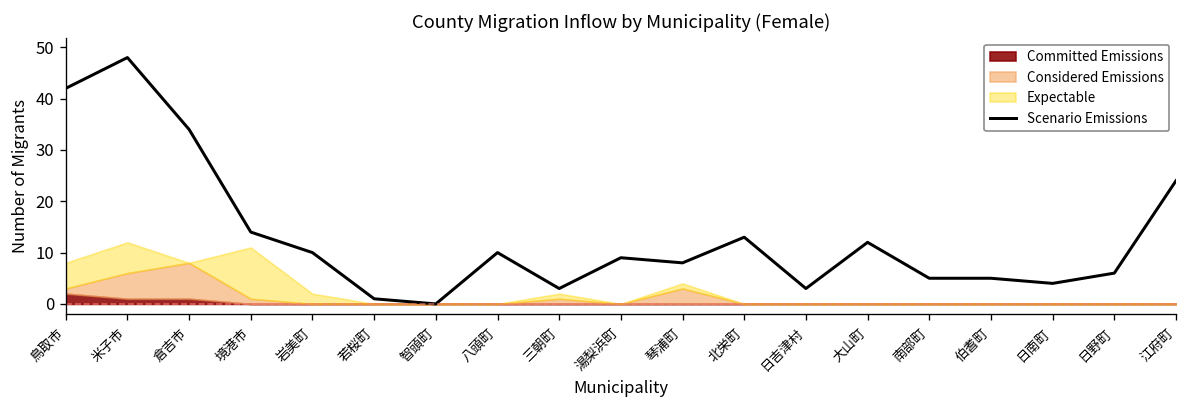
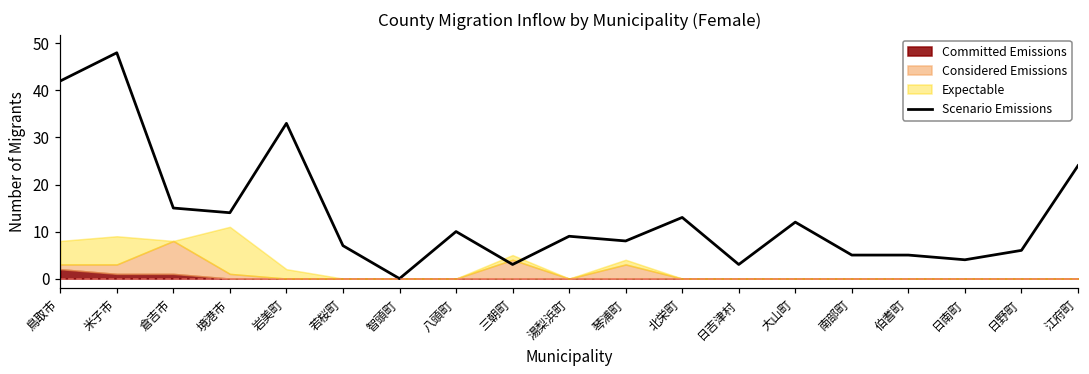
  {
    "Scenario Emissions": {
      "鳥取市": 42,
      "米子市": 48,
-     "倉吉市": 34,
+     "倉吉市": 15,
      "境港市": 14,
-     "岩美町": 10,
-     "若桜町": 1,
+     "岩美町": 33,
+     "若桜町": 7,
      "八頭町": 10,
      "三朝町": 3,
      "湯梨浜町": 9,
      "琴浦町": 8,
      "北栄町": 13,
      "日吉津村": 3,
      "大山町": 12,
      "南部町": 5,
      "伯耆町": 5,
      "日南町": 4,
      "日野町": 6,
      "江府町": 24
    },
    "Committed Emissions": {
      "鳥取市": 2,
      "米子市": 1,
      "倉吉市": 1,
      "境港市": 0,
      "三朝町": 0,
      "琴浦町": 0
    },
    "Considered Emissions": {
-     "米子市": 5,
-     "三朝町": 1
+     "米子市": 2,
+     "三朝町": 4
    },
    "Expectable": {
      "鳥取市": 5,
      "米子市": 6,
      "境港市": 10,
      "岩美町": 2,
      "三朝町": 1,
      "琴浦町": 1
    }
  }
